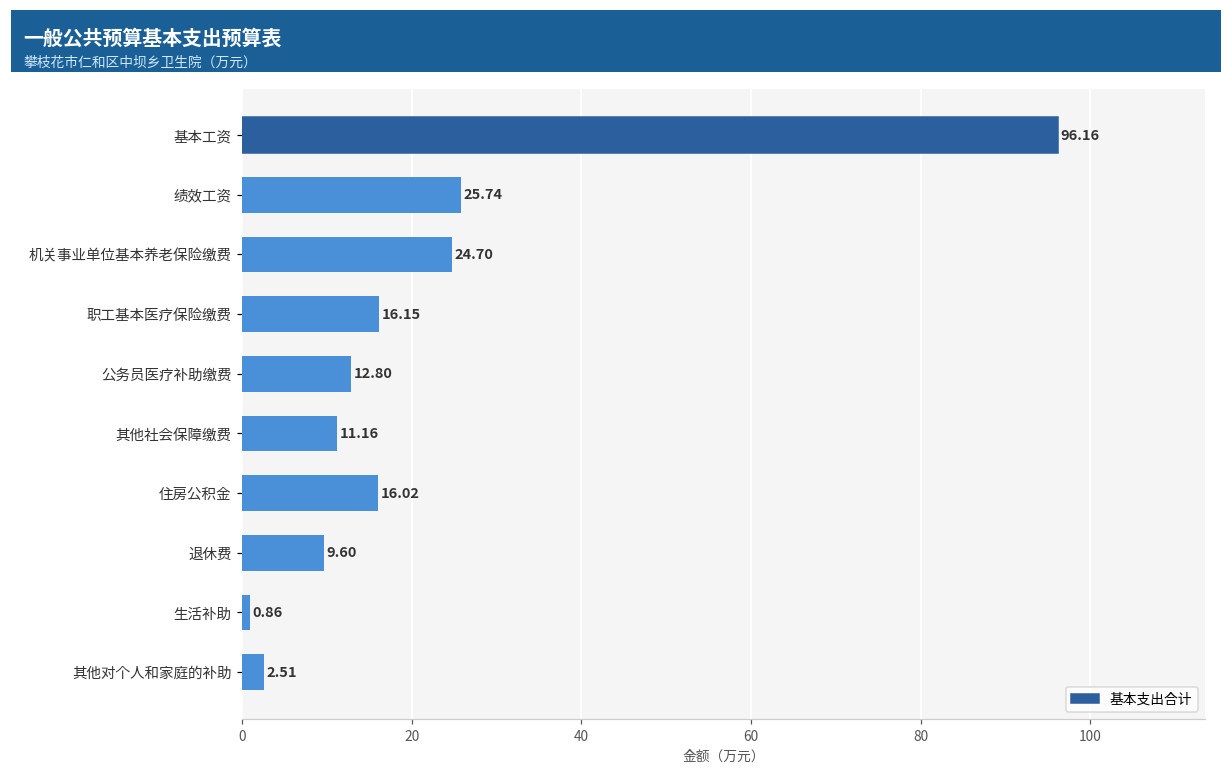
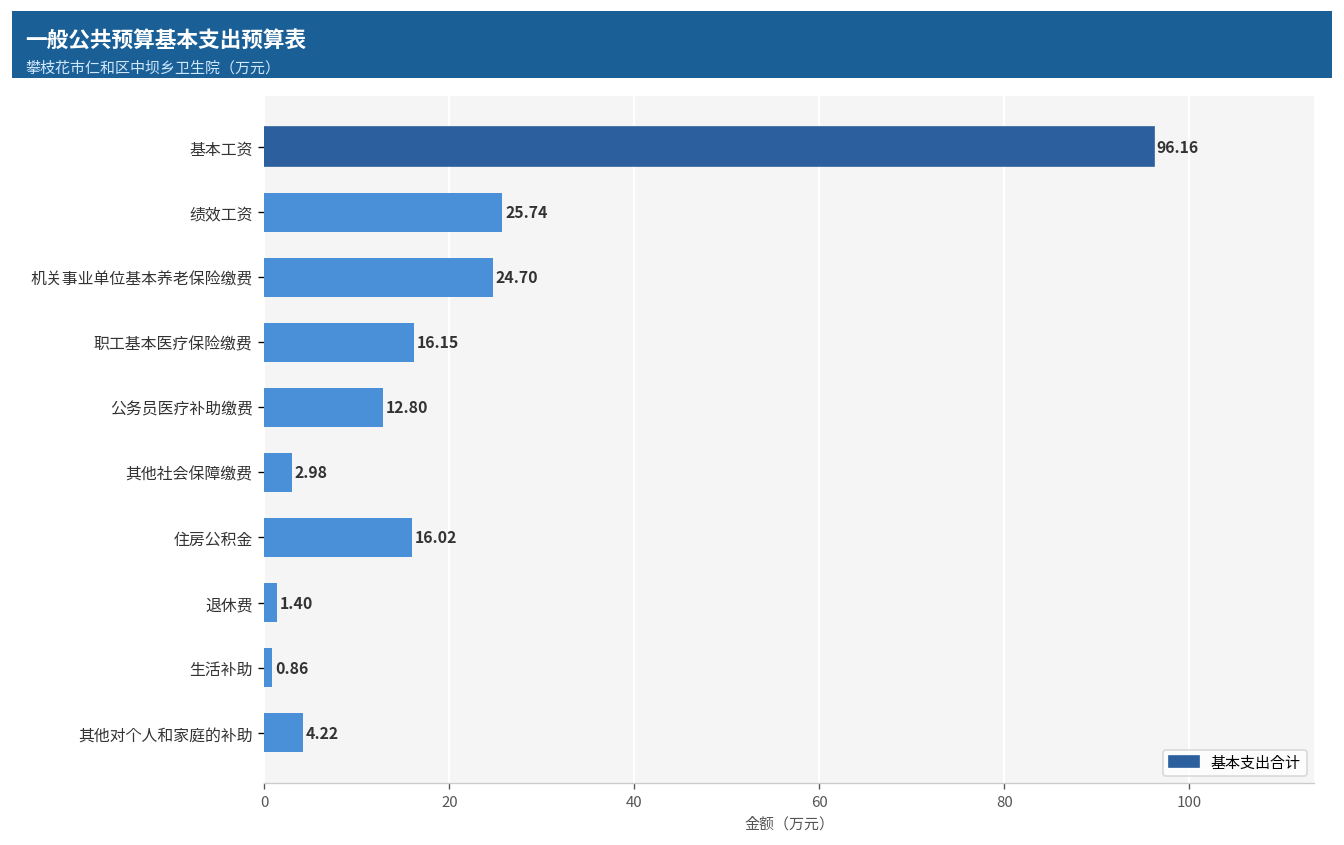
  {
    "基本工资": 96.16,
    "绩效工资": 25.74,
    "机关事业单位基本养老保险缴费": 24.70,
    "职工基本医疗保险缴费": 16.15,
    "公务员医疗补助缴费": 12.80,
-   "其他社会保障缴费": 11.16,
+   "其他社会保障缴费": 2.98,
    "住房公积金": 16.02,
-   "退休费": 9.60,
+   "退休费": 1.40,
    "生活补助": 0.86,
-   "其他对个人和家庭的补助": 2.51
+   "其他对个人和家庭的补助": 4.22
  }
